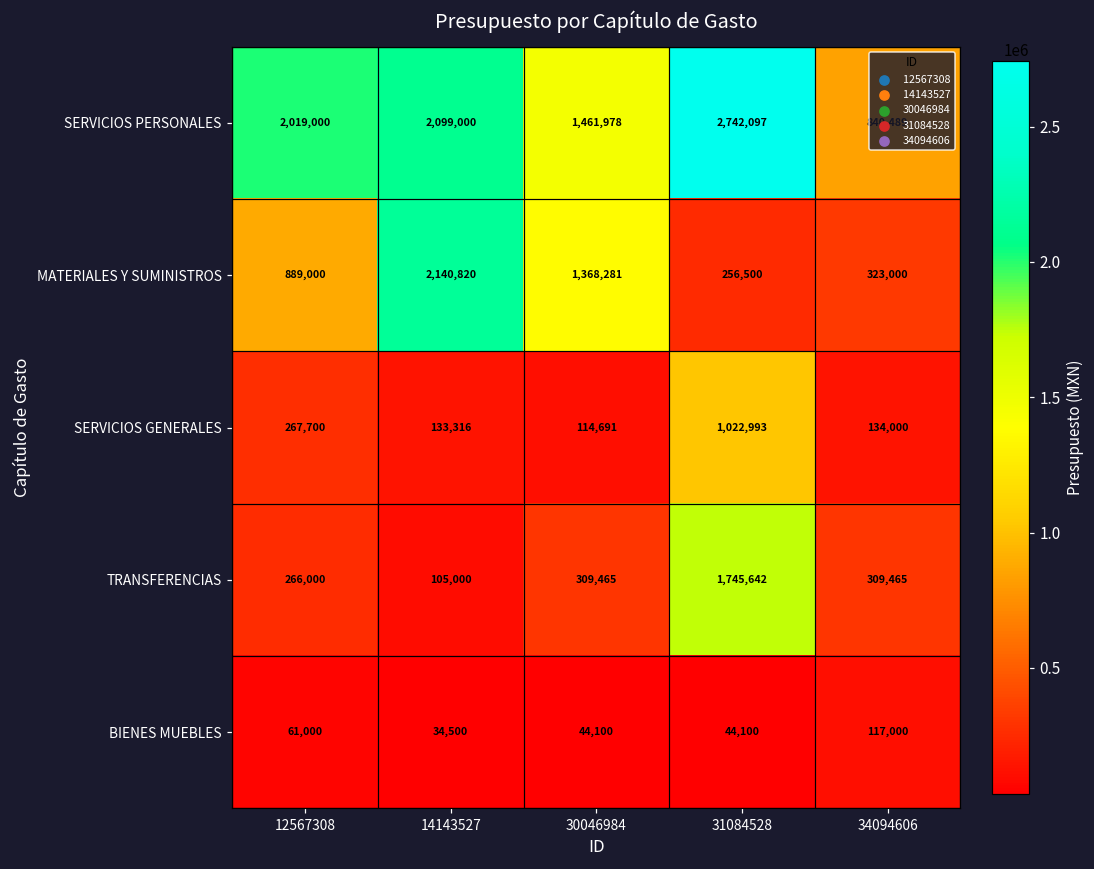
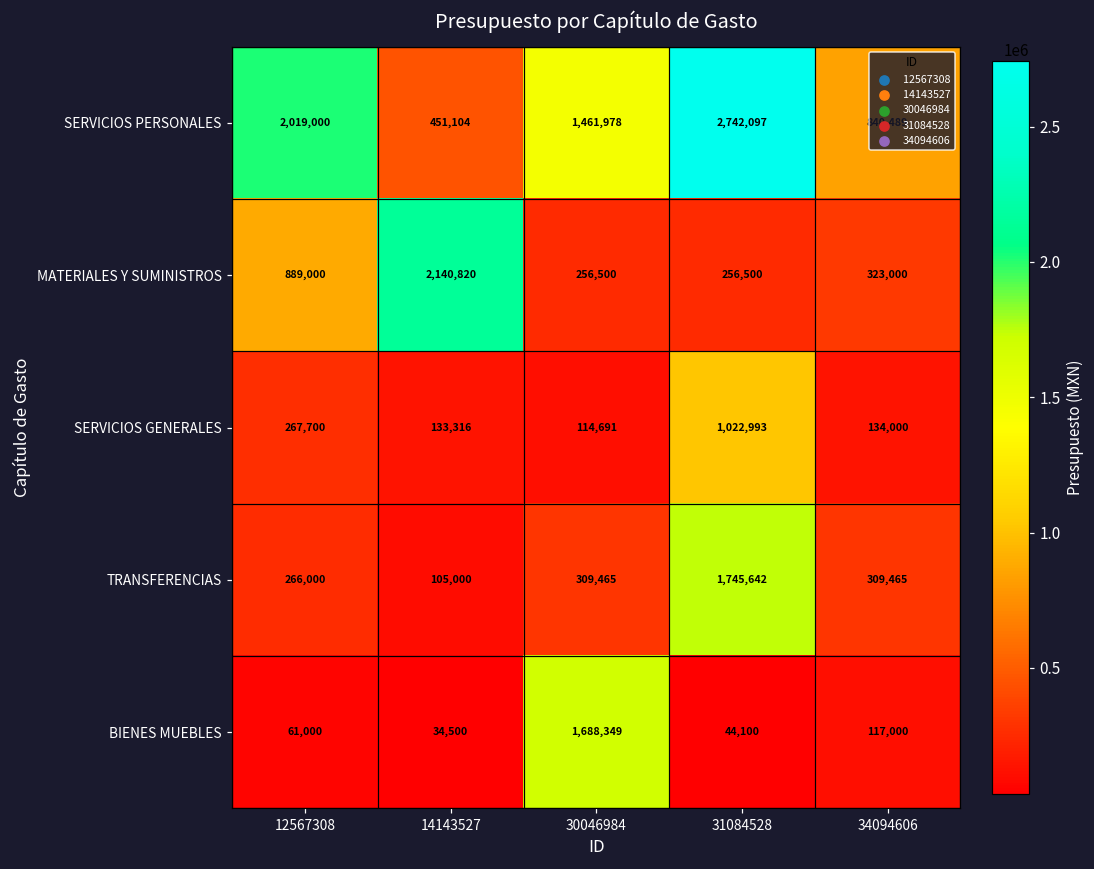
  {
    "SERVICIOS PERSONALES": {
      "12567308": "2,019,000",
-     "14143527": "2,099,000",
+     "14143527": "451,104",
      "30046984": "1,461,978",
      "31084528": "2,742,097"
    },
    "MATERIALES Y SUMINISTROS": {
      "12567308": "889,000",
      "14143527": "2,140,820",
-     "30046984": "1,368,281",
+     "30046984": "256,500",
      "31084528": "256,500",
      "34094606": "323,000"
    },
    "SERVICIOS GENERALES": {
      "12567308": "267,700",
      "14143527": "133,316",
      "30046984": "114,691",
      "31084528": "1,022,993",
      "34094606": "134,000"
    },
    "TRANSFERENCIAS": {
      "12567308": "266,000",
      "14143527": "105,000",
      "30046984": "309,465",
      "31084528": "1,745,642",
      "34094606": "309,465"
    },
    "BIENES MUEBLES": {
      "12567308": "61,000",
      "14143527": "34,500",
-     "30046984": "44,100",
+     "30046984": "1,688,349",
      "31084528": "44,100",
      "34094606": "117,000"
    }
  }
